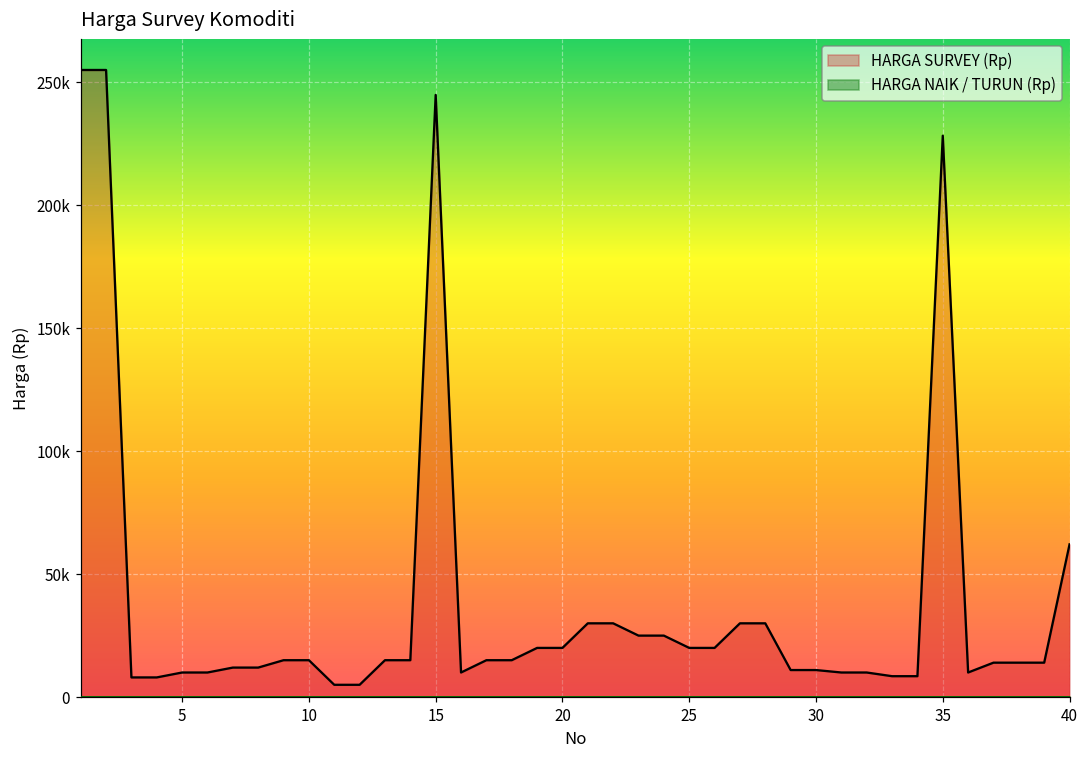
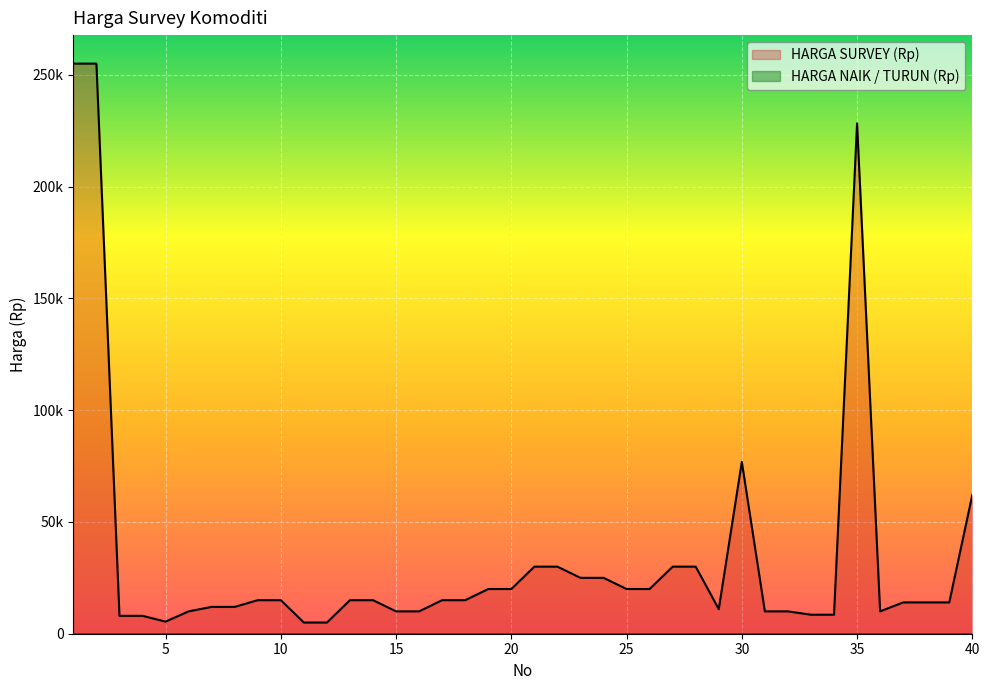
  {
    "HARGA SURVEY (Rp)": {
-     "5": 10000,
+     "5": 5000,
      "10": 15000,
-     "15": 245000,
+     "15": 10000,
      "20": 20000,
      "25": 20000,
-     "30": 11000,
+     "30": 77000,
      "35": 228000,
      "40": 62000
    },
    "HARGA NAIK / TURUN (Rp)": {
      "5": 0,
      "10": 0,
      "15": 0,
      "20": 0,
      "25": 0,
      "30": 0,
      "35": 0,
      "40": 0
    }
  }
